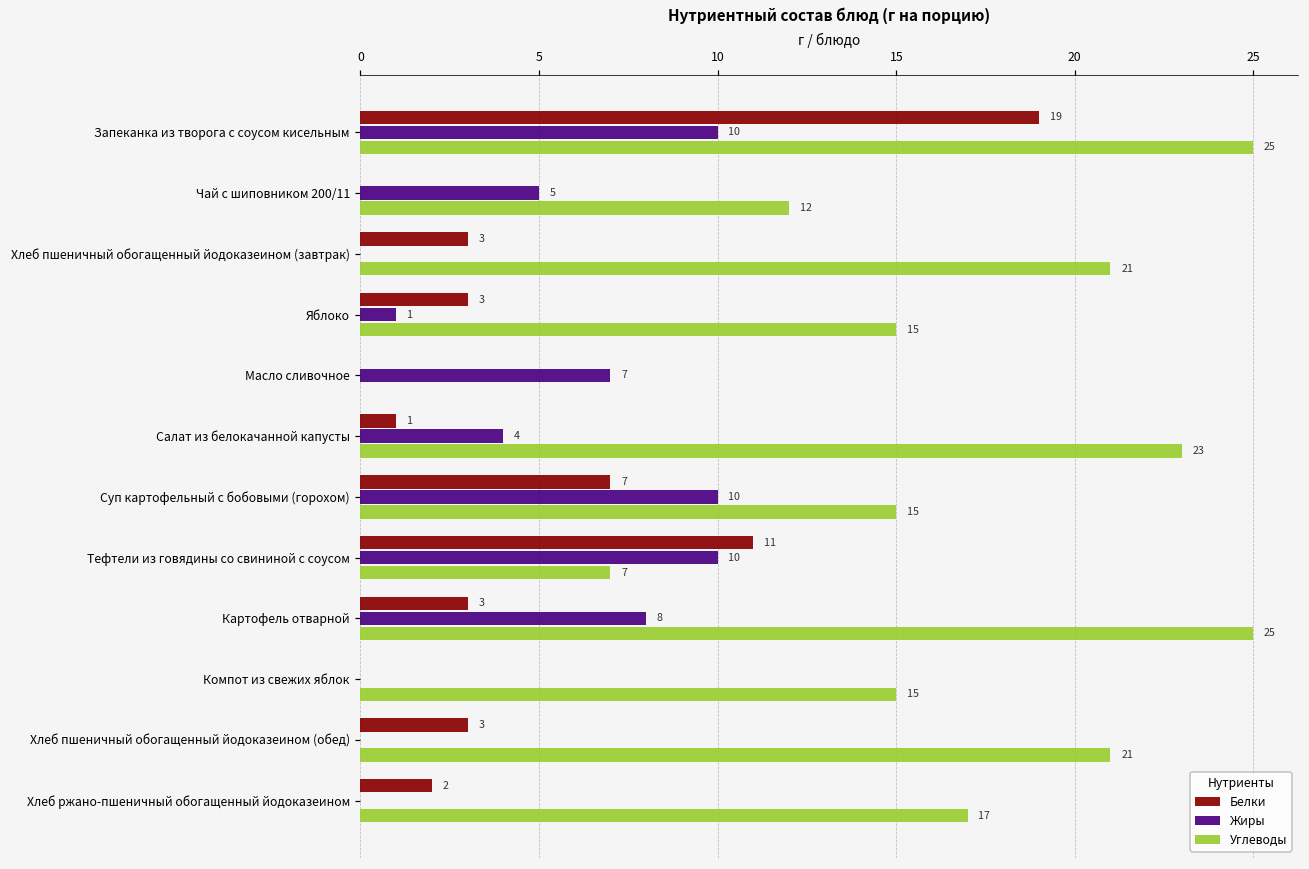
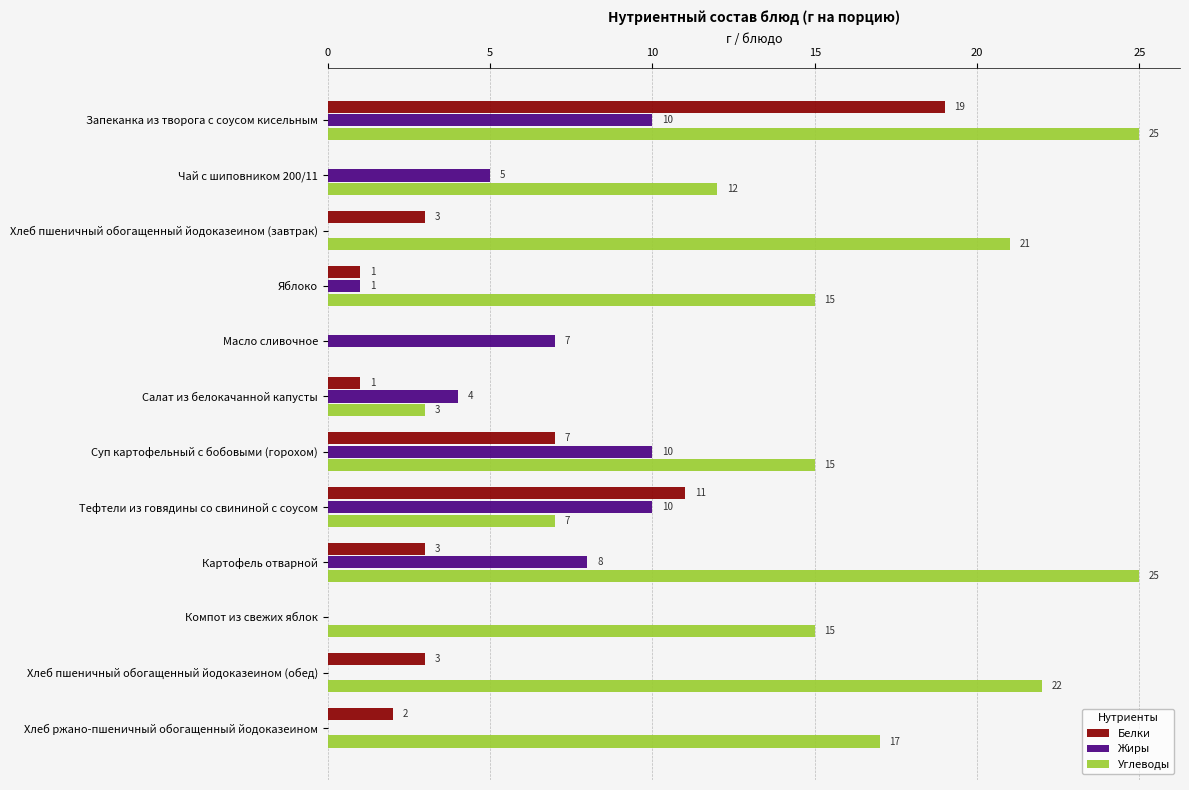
  {
    "Белки": {
      "Запеканка из творога с соусом кисельным": 19,
      "Хлеб пшеничный обогащенный йодоказеином (завтрак)": 3,
-     "Яблоко": 3,
+     "Яблоко": 1,
      "Салат из белокачанной капусты": 1,
      "Суп картофельный с бобовыми (горохом)": 7,
      "Тефтели из говядины со свининой с соусом": 11,
      "Картофель отварной": 3,
      "Хлеб пшеничный обогащенный йодоказеином (обед)": 3,
      "Хлеб ржано-пшеничный обогащенный йодоказеином": 2
    },
    "Жиры": {
      "Запеканка из творога с соусом кисельным": 10,
      "Чай с шиповником 200/11": 5,
      "Яблоко": 1,
      "Масло сливочное": 7,
      "Салат из белокачанной капусты": 4,
      "Суп картофельный с бобовыми (горохом)": 10,
      "Тефтели из говядины со свининой с соусом": 10,
      "Картофель отварной": 8
    },
    "Углеводы": {
      "Запеканка из творога с соусом кисельным": 25,
      "Чай с шиповником 200/11": 12,
      "Хлеб пшеничный обогащенный йодоказеином (завтрак)": 21,
      "Яблоко": 15,
-     "Салат из белокачанной капусты": 23,
+     "Салат из белокачанной капусты": 3,
      "Суп картофельный с бобовыми (горохом)": 15,
      "Тефтели из говядины со свининой с соусом": 7,
      "Картофель отварной": 25,
      "Компот из свежих яблок": 15,
-     "Хлеб пшеничный обогащенный йодоказеином (обед)": 21,
+     "Хлеб пшеничный обогащенный йодоказеином (обед)": 22,
      "Хлеб ржано-пшеничный обогащенный йодоказеином": 17
    }
  }
